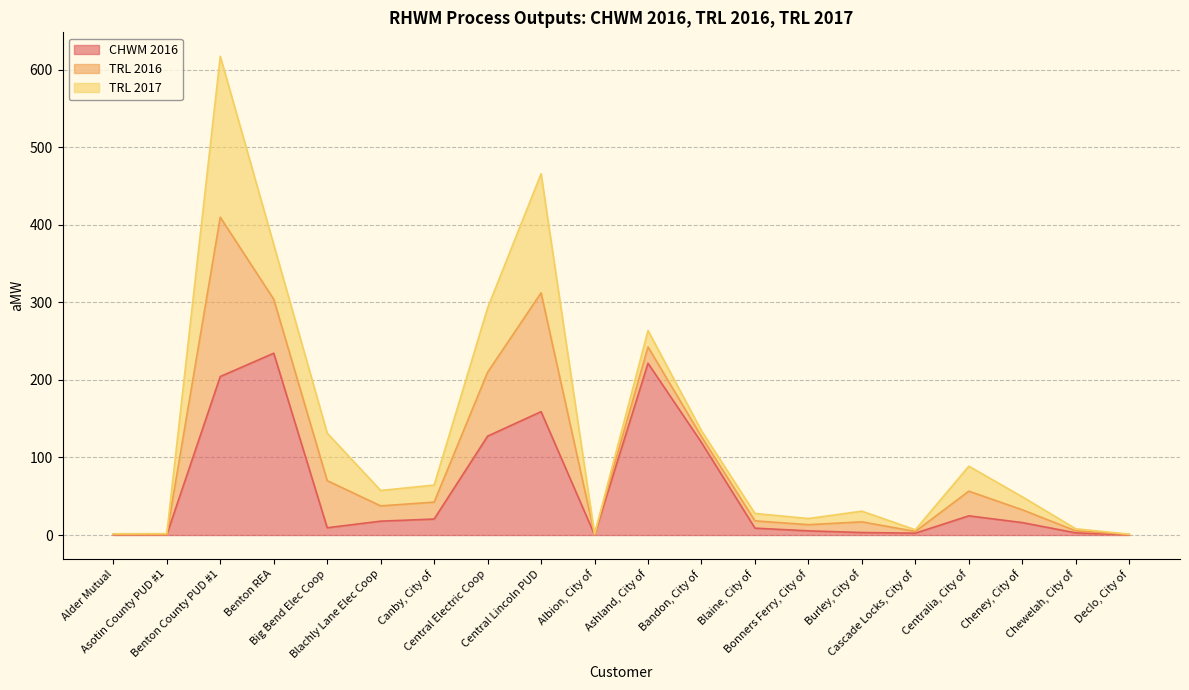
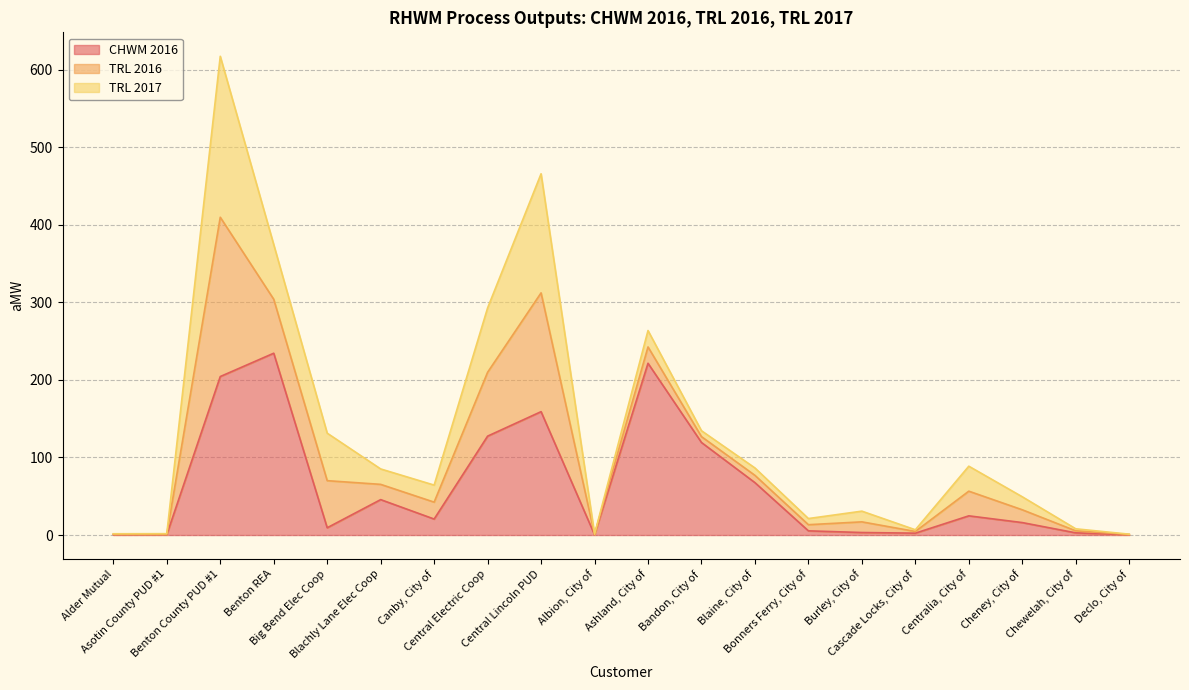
  {
    "CHWM 2016": {
      "Benton County PUD #1": 200,
      "Benton REA": 230,
      "Big Bend Elec Coop": 10,
-     "Blachly Lane Elec Coop": 20,
+     "Blachly Lane Elec Coop": 50,
      "Canby, City of": 20,
      "Central Electric Coop": 130,
      "Central Lincoln PUD": 160,
      "Ashland, City of": 220,
      "Bandon, City of": 120,
-     "Blaine, City of": 10,
+     "Blaine, City of": 70,
      "Bonners Ferry, City of": 10,
      "Burley, City of": 0,
      "Centralia, City of": 20,
      "Cheney, City of": 20
    }
  }
